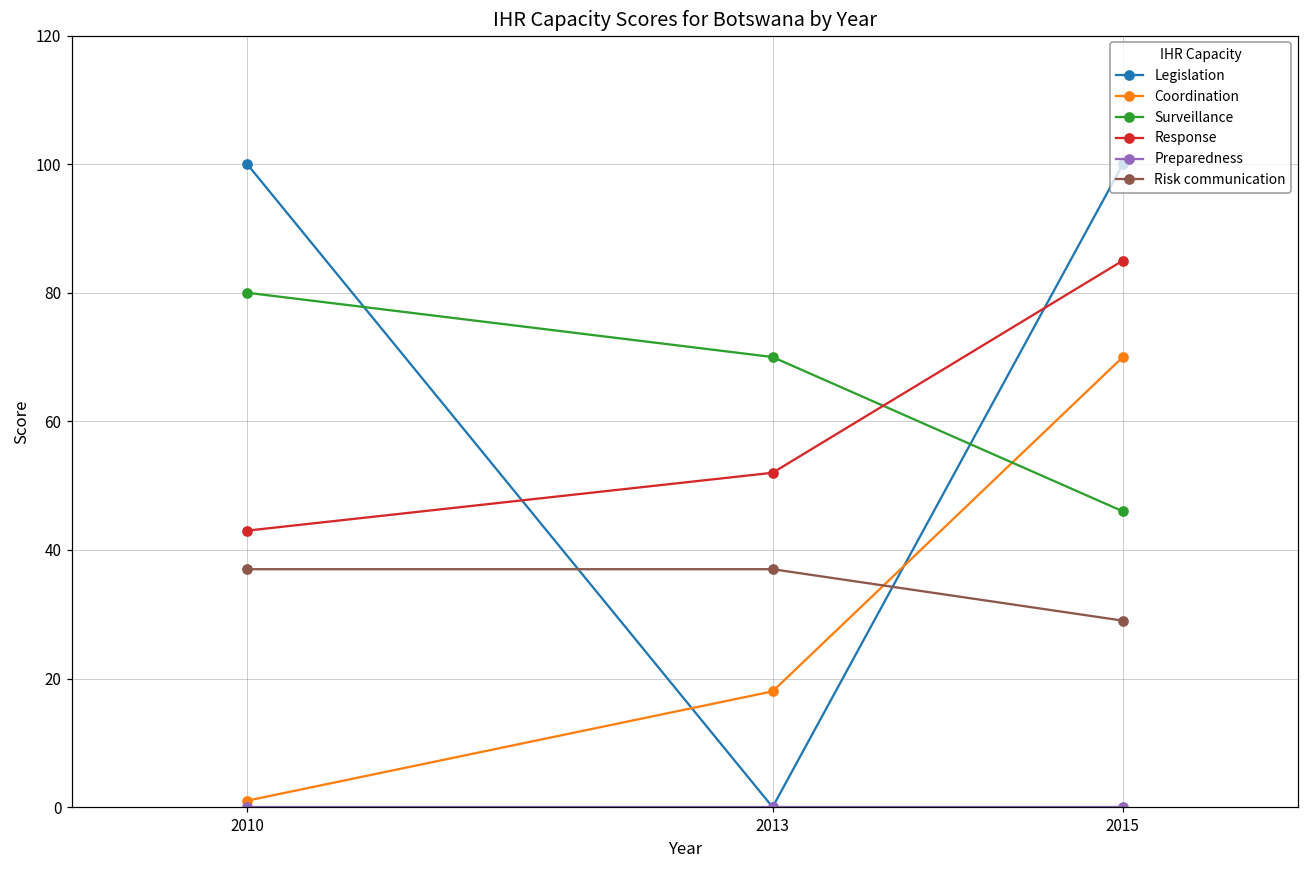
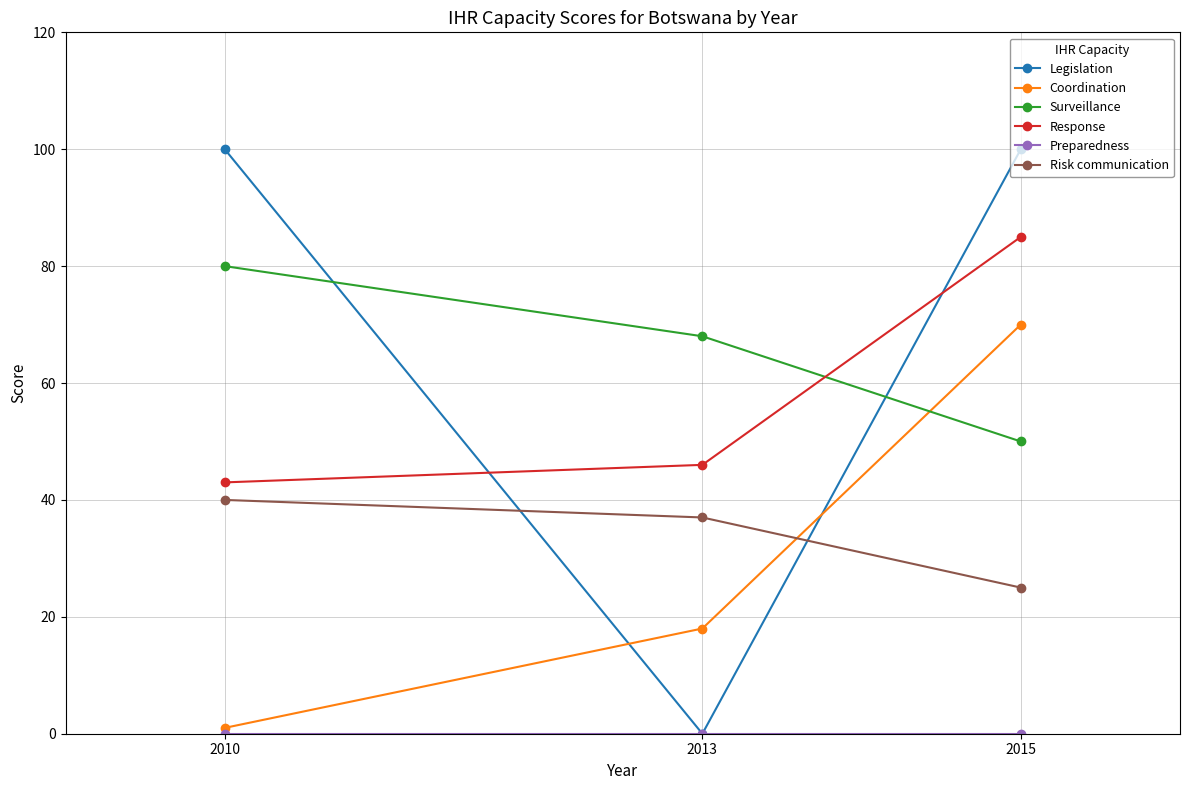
  {
    "Legislation": {
      "2010": 100
    },
    "Coordination": {
      "2010": 1,
      "2013": 18,
      "2015": 70
    },
    "Surveillance": {
      "2010": 80,
-     "2013": 70,
-     "2015": 46
+     "2013": 68,
+     "2015": 50
    },
    "Response": {
      "2010": 43,
-     "2013": 52,
+     "2013": 46,
      "2015": 85
    },
    "Preparedness": {
      "2010": 0,
      "2015": 0
    },
    "Risk communication": {
-     "2010": 37,
+     "2010": 40,
      "2013": 37,
-     "2015": 29
+     "2015": 25
    }
  }
